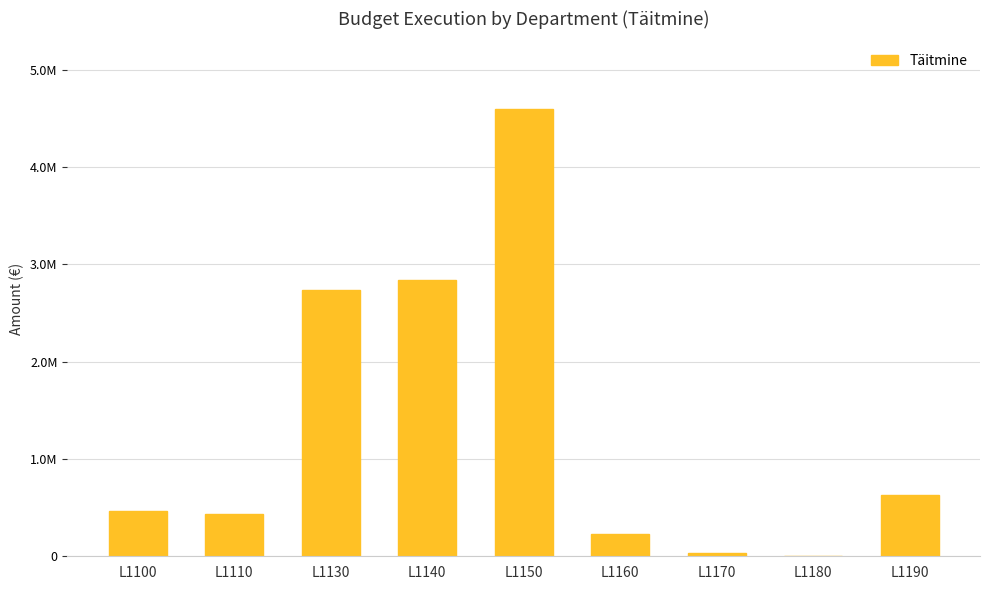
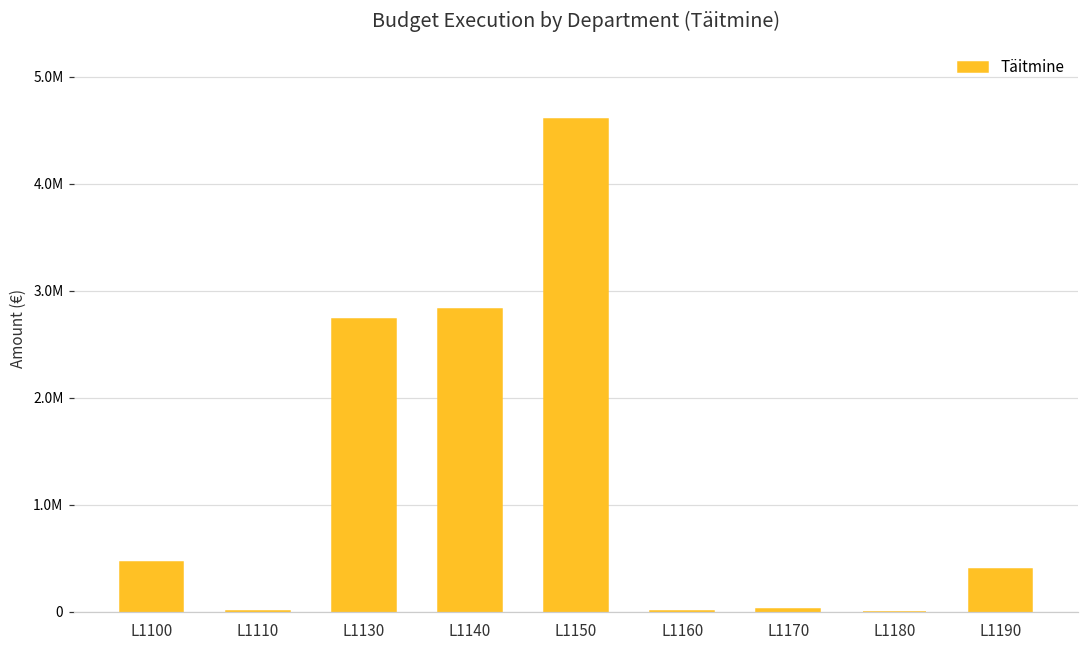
  {
    "L1100": 500000,
-   "L1110": 400000,
+   "L1110": 0,
    "L1130": 2700000,
    "L1140": 2800000,
    "L1150": 4600000,
-   "L1160": 200000,
+   "L1160": 0,
    "L1170": 0,
-   "L1190": 600000
+   "L1190": 400000
  }
